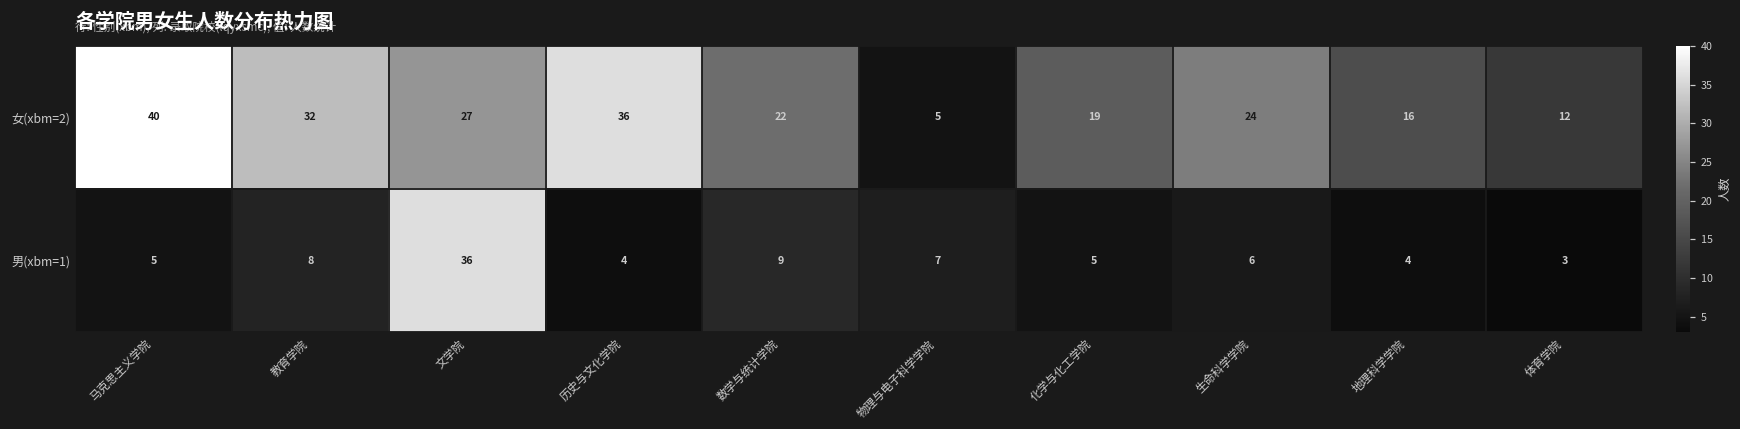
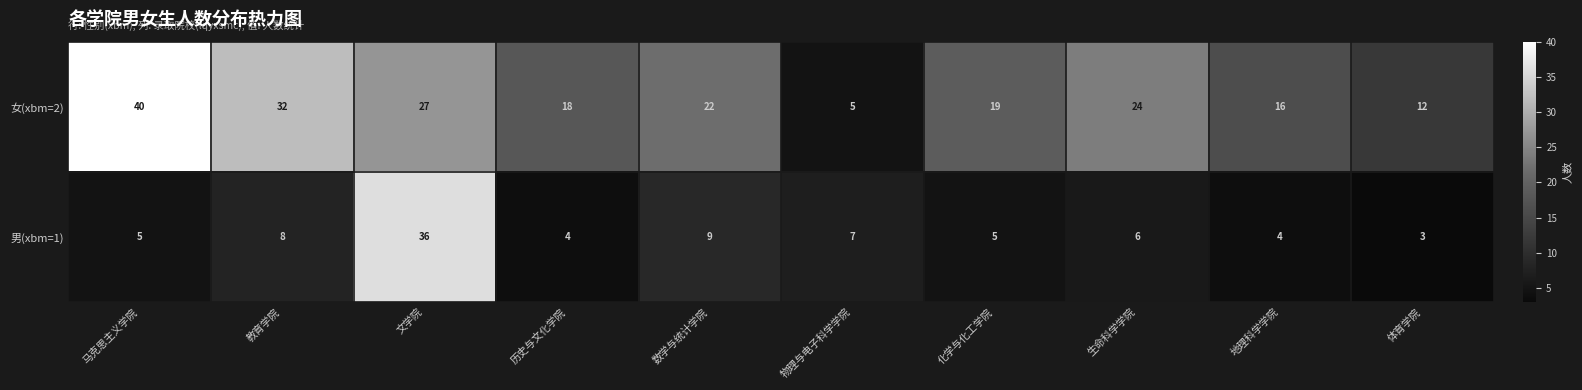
  {
    "女(xbm=2)": {
      "马克思主义学院": 40,
      "教育学院": 32,
      "文学院": 27,
-     "历史与文化学院": 36,
+     "历史与文化学院": 18,
      "数学与统计学院": 22,
      "物理与电子科学学院": 5,
      "化学与化工学院": 19,
      "生命科学学院": 24,
      "地理科学学院": 16,
      "体育学院": 12
    },
    "男(xbm=1)": {
      "马克思主义学院": 5,
      "教育学院": 8,
      "文学院": 36,
      "历史与文化学院": 4,
      "数学与统计学院": 9,
      "物理与电子科学学院": 7,
      "化学与化工学院": 5,
      "生命科学学院": 6,
      "地理科学学院": 4,
      "体育学院": 3
    }
  }
